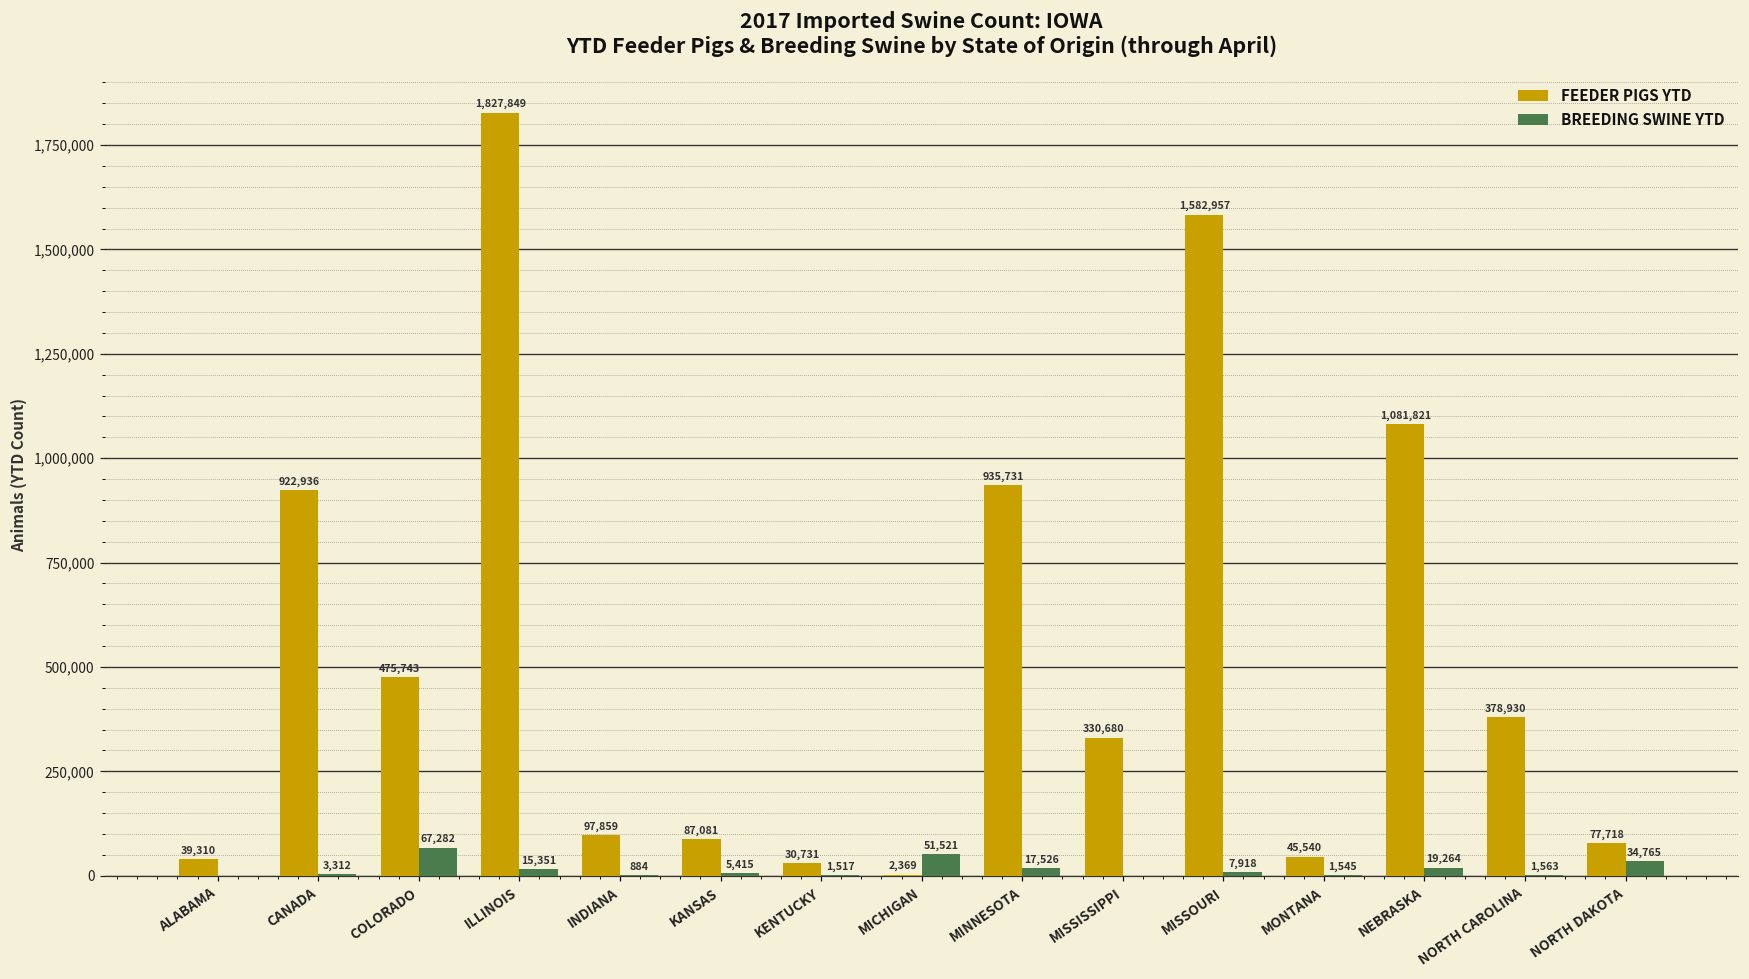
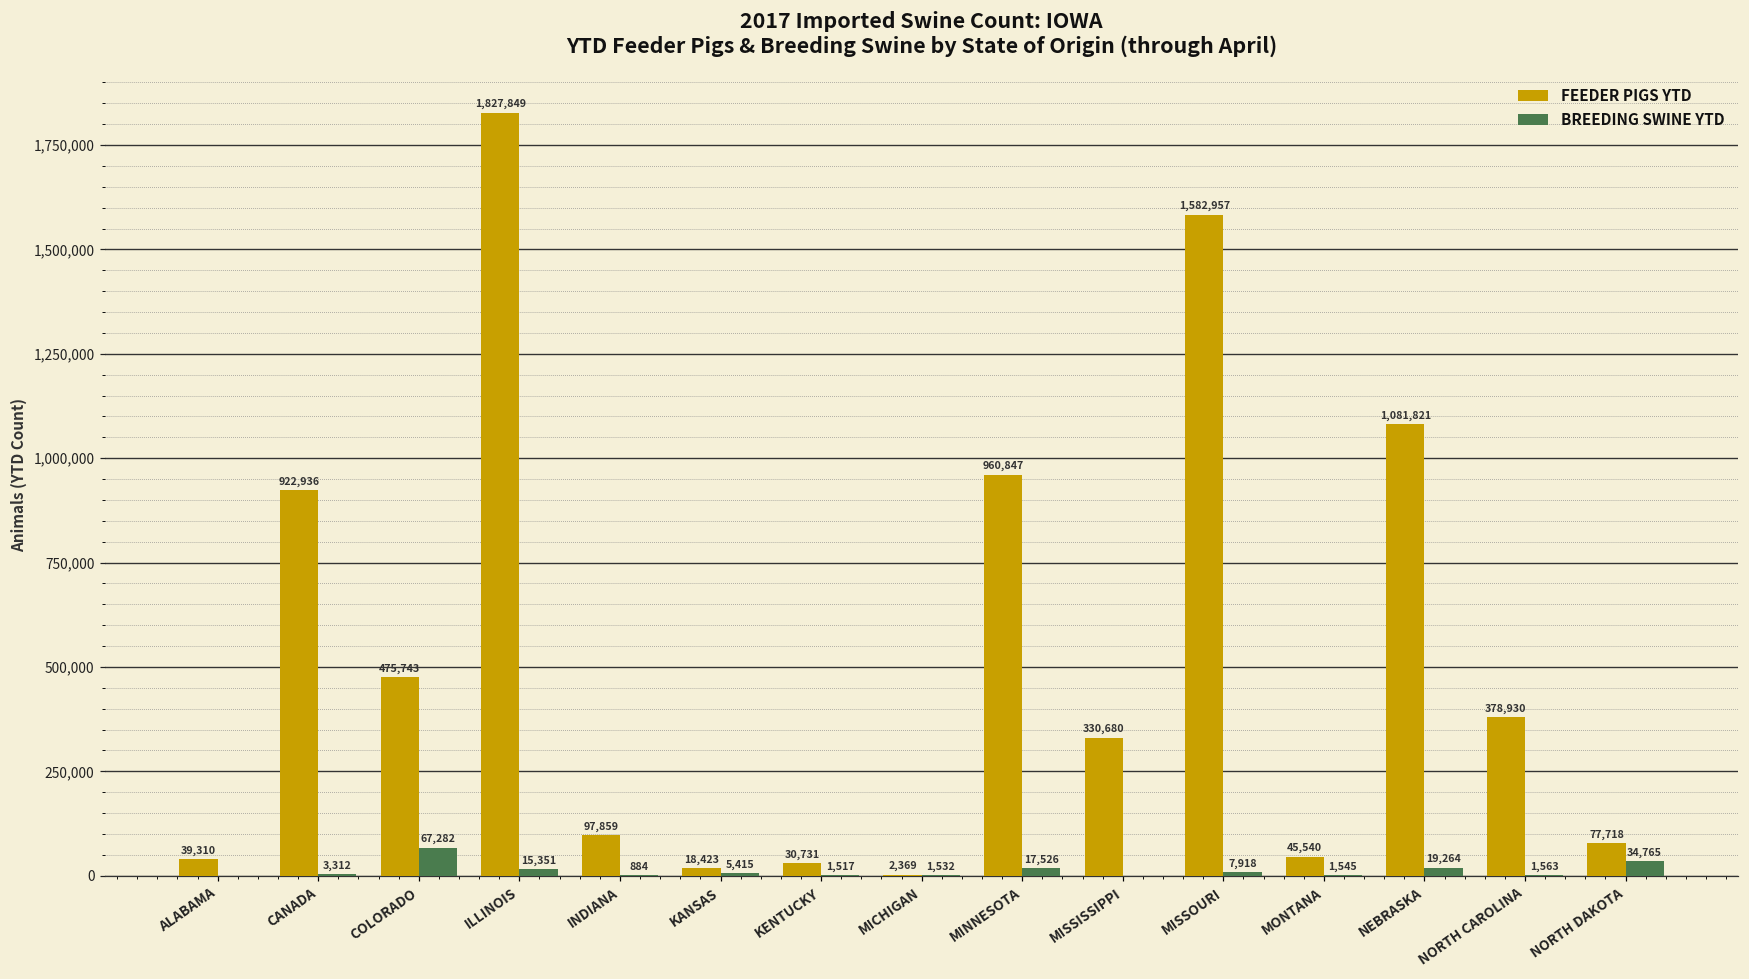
  {
    "FEEDER PIGS YTD": {
      "ALABAMA": "39,310",
      "CANADA": "922,936",
      "COLORADO": "475,743",
      "ILLINOIS": "1,827,849",
      "INDIANA": "97,859",
-     "KANSAS": "87,081",
+     "KANSAS": "18,423",
      "KENTUCKY": "30,731",
      "MICHIGAN": "2,369",
-     "MINNESOTA": "935,731",
+     "MINNESOTA": "960,847",
      "MISSISSIPPI": "330,680",
      "MISSOURI": "1,582,957",
      "MONTANA": "45,540",
      "NEBRASKA": "1,081,821",
      "NORTH CAROLINA": "378,930",
      "NORTH DAKOTA": "77,718"
    },
    "BREEDING SWINE YTD": {
      "CANADA": "3,312",
      "COLORADO": "67,282",
      "ILLINOIS": "15,351",
      "INDIANA": "884",
      "KANSAS": "5,415",
      "KENTUCKY": "1,517",
-     "MICHIGAN": "51,521",
+     "MICHIGAN": "1,532",
      "MINNESOTA": "17,526",
      "MISSOURI": "7,918",
      "MONTANA": "1,545",
      "NEBRASKA": "19,264",
      "NORTH CAROLINA": "1,563",
      "NORTH DAKOTA": "34,765"
    }
  }
